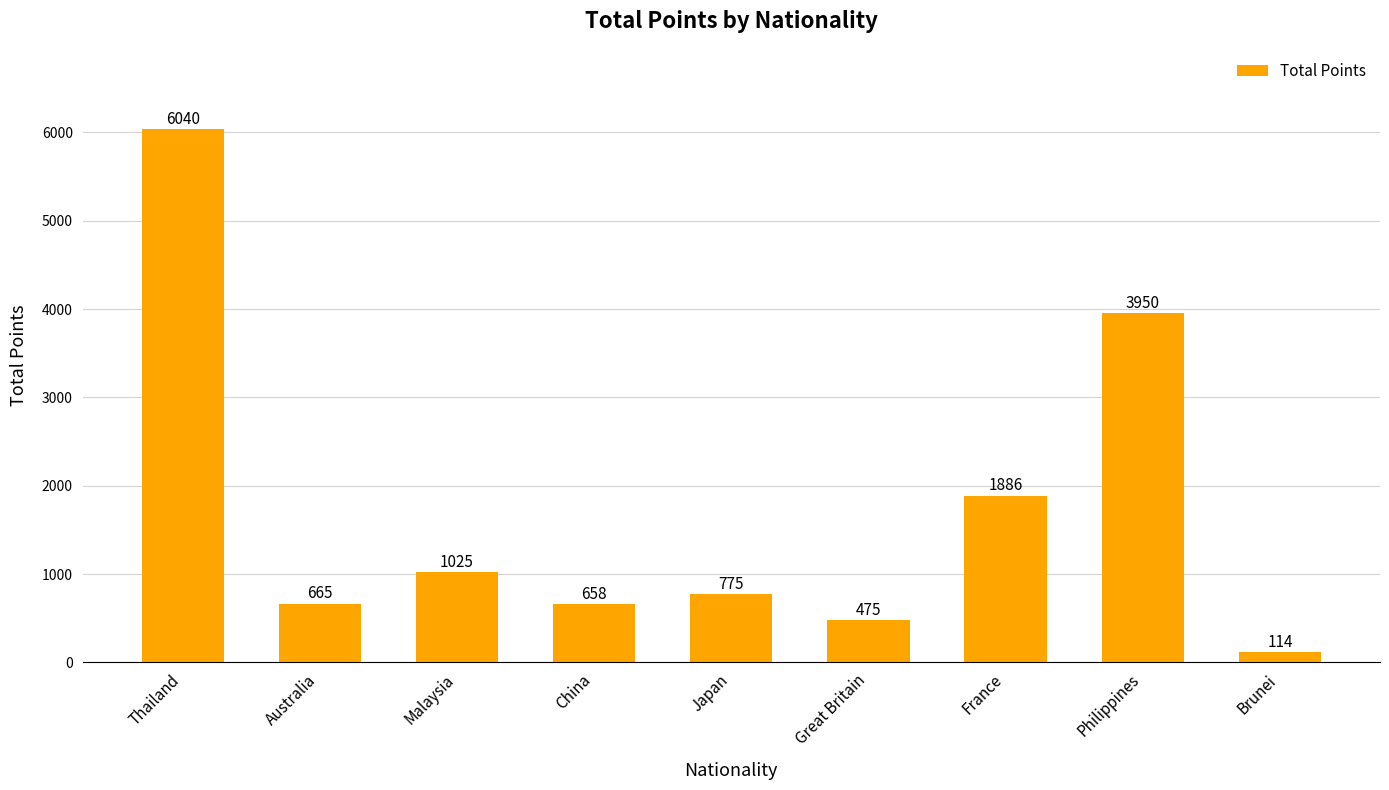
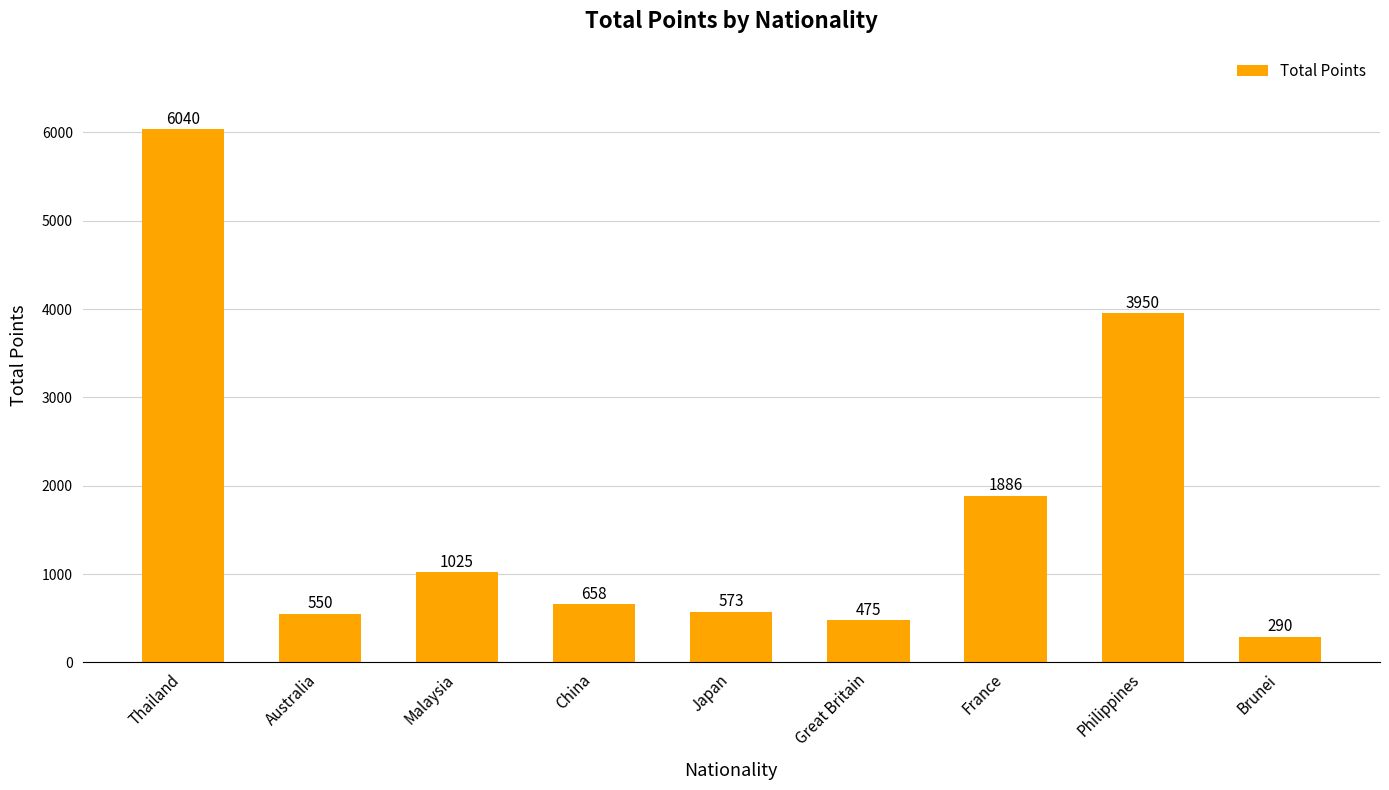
  {
    "Thailand": 6040,
-   "Australia": 665,
+   "Australia": 550,
    "Malaysia": 1025,
    "China": 658,
-   "Japan": 775,
+   "Japan": 573,
    "Great Britain": 475,
    "France": 1886,
    "Philippines": 3950,
-   "Brunei": 114
+   "Brunei": 290
  }
